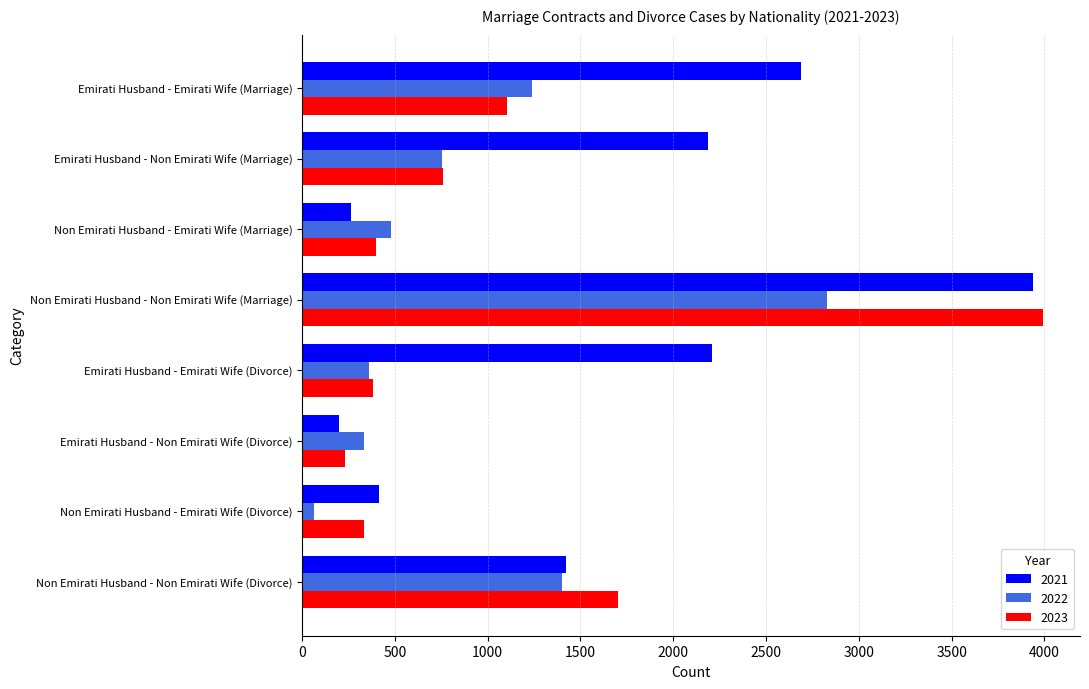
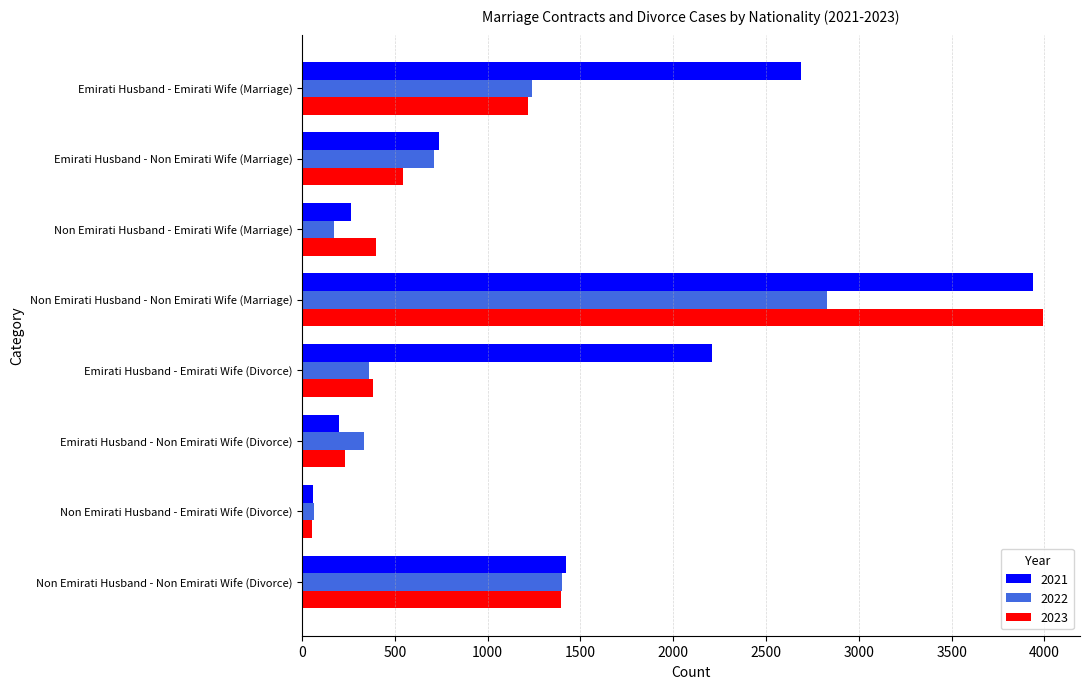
  {
    "2021": {
      "Emirati Husband - Emirati Wife (Marriage)": 2690,
-     "Emirati Husband - Non Emirati Wife (Marriage)": 2190,
+     "Emirati Husband - Non Emirati Wife (Marriage)": 740,
      "Non Emirati Husband - Emirati Wife (Marriage)": 260,
      "Non Emirati Husband - Non Emirati Wife (Marriage)": 3940,
      "Emirati Husband - Emirati Wife (Divorce)": 2210,
      "Emirati Husband - Non Emirati Wife (Divorce)": 200,
-     "Non Emirati Husband - Emirati Wife (Divorce)": 420,
+     "Non Emirati Husband - Emirati Wife (Divorce)": 60,
      "Non Emirati Husband - Non Emirati Wife (Divorce)": 1420
    },
    "2022": {
      "Emirati Husband - Emirati Wife (Marriage)": 1240,
-     "Emirati Husband - Non Emirati Wife (Marriage)": 760,
-     "Non Emirati Husband - Emirati Wife (Marriage)": 480,
+     "Emirati Husband - Non Emirati Wife (Marriage)": 710,
+     "Non Emirati Husband - Emirati Wife (Marriage)": 170,
      "Non Emirati Husband - Non Emirati Wife (Marriage)": 2830,
      "Emirati Husband - Emirati Wife (Divorce)": 360,
      "Emirati Husband - Non Emirati Wife (Divorce)": 340,
      "Non Emirati Husband - Emirati Wife (Divorce)": 60,
      "Non Emirati Husband - Non Emirati Wife (Divorce)": 1400
    },
    "2023": {
-     "Emirati Husband - Emirati Wife (Marriage)": 1100,
-     "Emirati Husband - Non Emirati Wife (Marriage)": 760,
+     "Emirati Husband - Emirati Wife (Marriage)": 1220,
+     "Emirati Husband - Non Emirati Wife (Marriage)": 540,
      "Non Emirati Husband - Emirati Wife (Marriage)": 400,
      "Non Emirati Husband - Non Emirati Wife (Marriage)": 3990,
      "Emirati Husband - Emirati Wife (Divorce)": 380,
      "Emirati Husband - Non Emirati Wife (Divorce)": 230,
-     "Non Emirati Husband - Emirati Wife (Divorce)": 330,
-     "Non Emirati Husband - Non Emirati Wife (Divorce)": 1700
+     "Non Emirati Husband - Emirati Wife (Divorce)": 50,
+     "Non Emirati Husband - Non Emirati Wife (Divorce)": 1390
    }
  }
